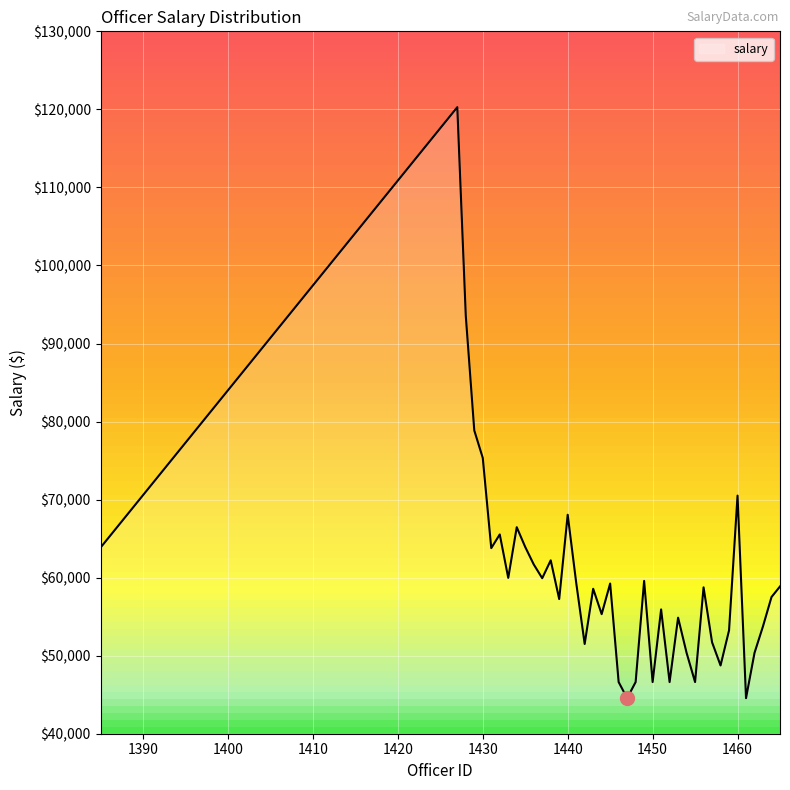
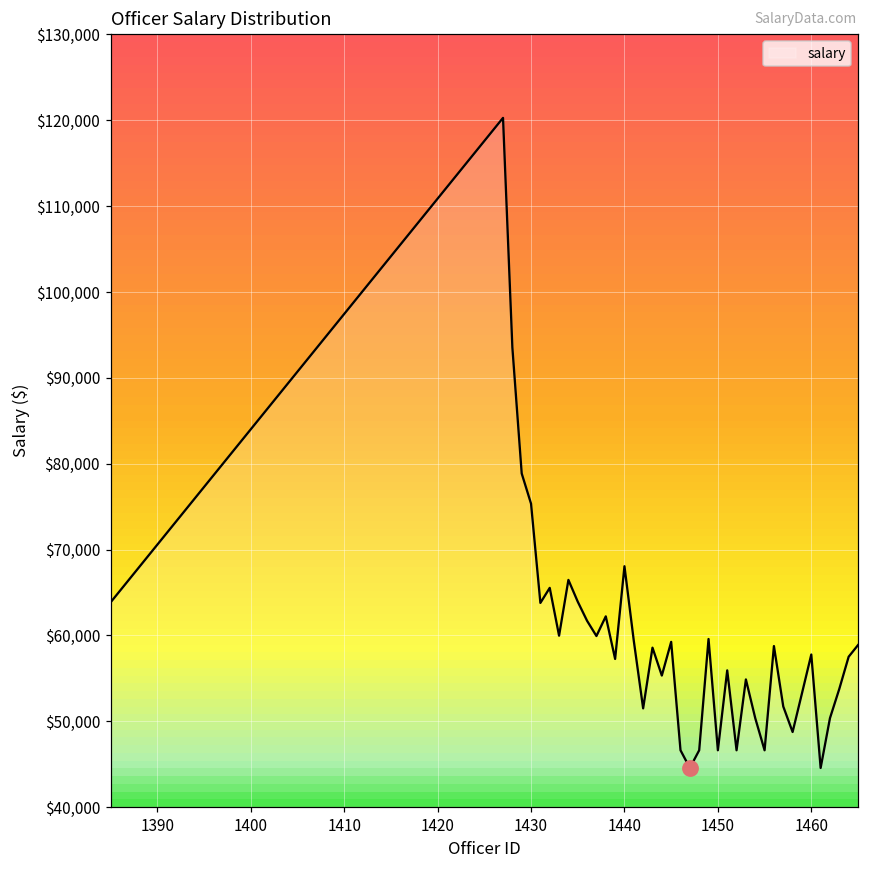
  {
    "salary": {
      "1430": "$75,000",
      "1440": "$68,000",
      "1450": "$47,000",
-     "1460": "$71,000"
+     "1460": "$58,000"
    }
  }
